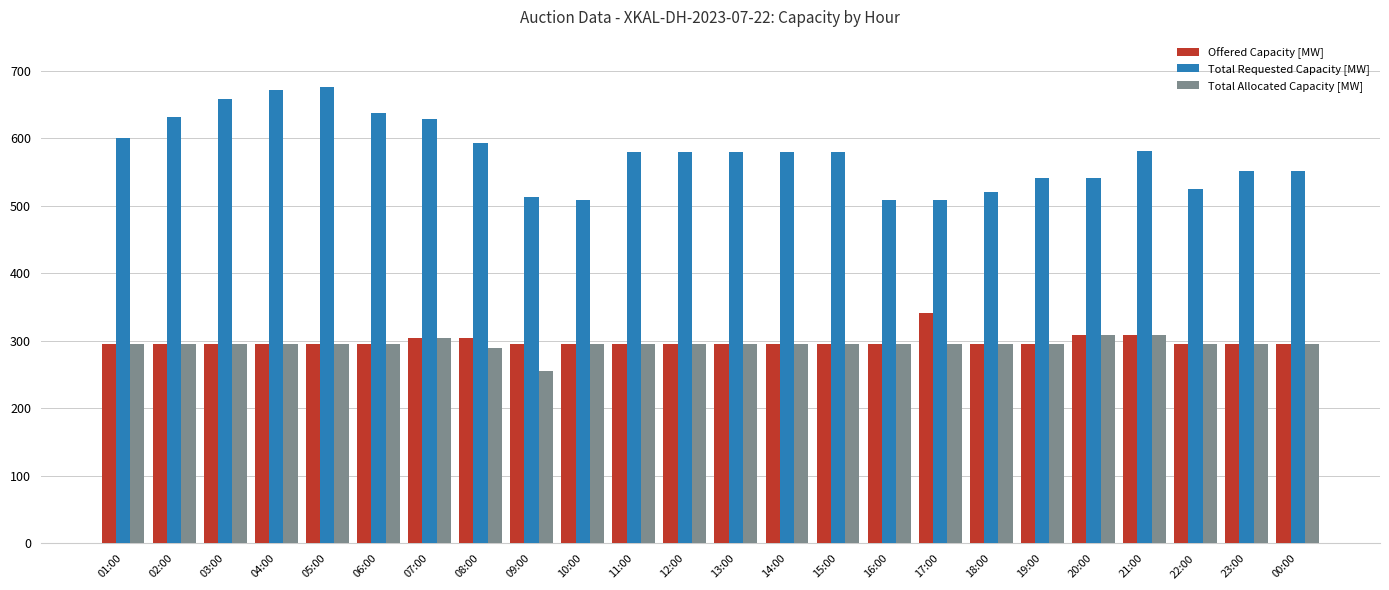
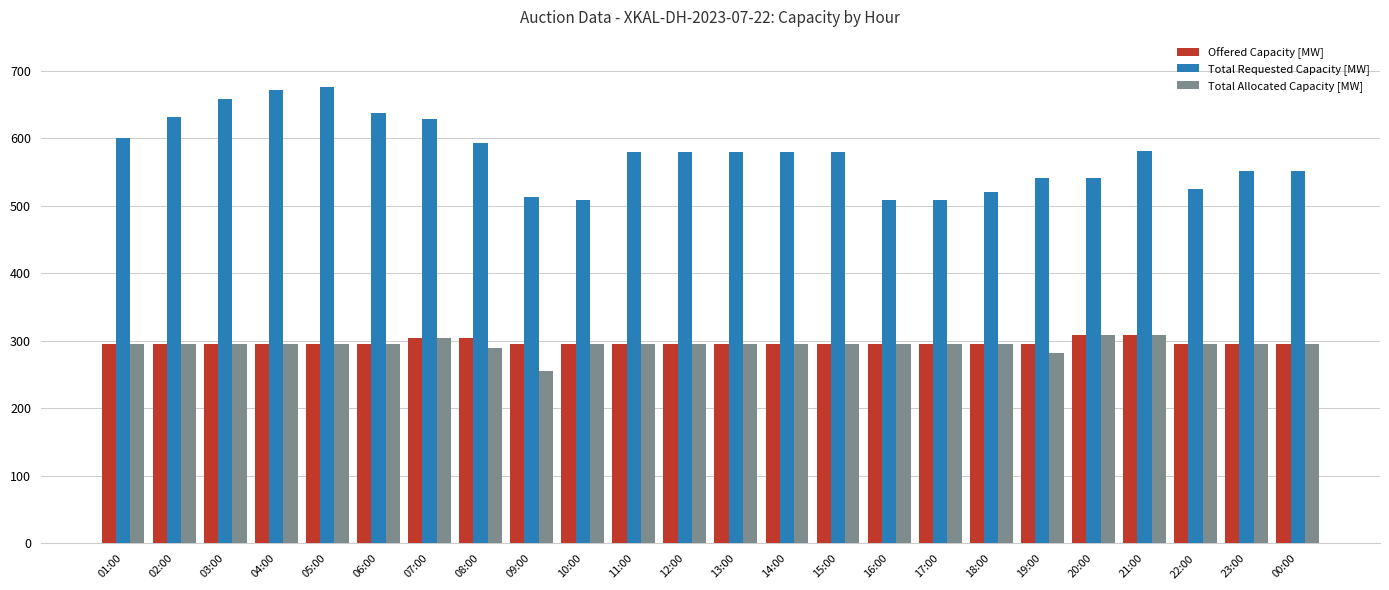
  {
    "Offered Capacity [MW]": {
      "01:00": 300,
      "02:00": 300,
      "03:00": 300,
      "04:00": 300,
      "05:00": 300,
      "06:00": 300,
      "07:00": 300,
      "08:00": 300,
      "09:00": 300,
      "10:00": 300,
      "11:00": 300,
      "12:00": 300,
      "13:00": 300,
      "14:00": 300,
      "15:00": 300,
      "16:00": 300,
-     "17:00": 340,
+     "17:00": 300,
      "18:00": 300,
      "19:00": 300,
      "20:00": 310,
      "21:00": 310,
      "22:00": 300,
      "23:00": 300,
      "00:00": 300
    },
    "Total Requested Capacity [MW]": {
      "01:00": 600,
      "02:00": 630,
      "03:00": 660,
      "04:00": 670,
      "05:00": 680,
      "06:00": 640,
      "07:00": 630,
      "08:00": 590,
      "09:00": 510,
      "10:00": 510,
      "11:00": 580,
      "12:00": 580,
      "13:00": 580,
      "14:00": 580,
      "15:00": 580,
      "16:00": 510,
      "17:00": 510,
      "18:00": 520,
      "19:00": 540,
      "20:00": 540,
      "21:00": 580,
      "22:00": 530,
      "23:00": 550,
      "00:00": 550
    },
    "Total Allocated Capacity [MW]": {
      "01:00": 300,
      "02:00": 300,
      "03:00": 300,
      "04:00": 300,
      "05:00": 300,
      "06:00": 300,
      "07:00": 300,
      "08:00": 290,
      "09:00": 260,
      "10:00": 300,
      "11:00": 300,
      "12:00": 300,
      "13:00": 300,
      "14:00": 300,
      "15:00": 300,
      "16:00": 300,
      "17:00": 300,
      "18:00": 300,
-     "19:00": 300,
+     "19:00": 280,
      "20:00": 310,
      "21:00": 310,
      "22:00": 300,
      "23:00": 300,
      "00:00": 300
    }
  }
